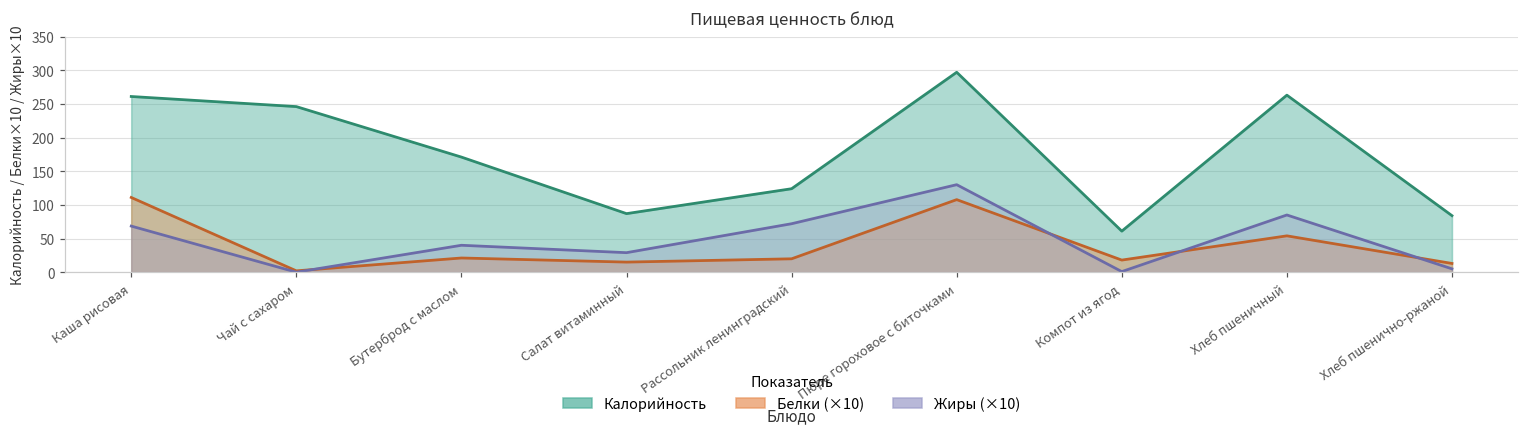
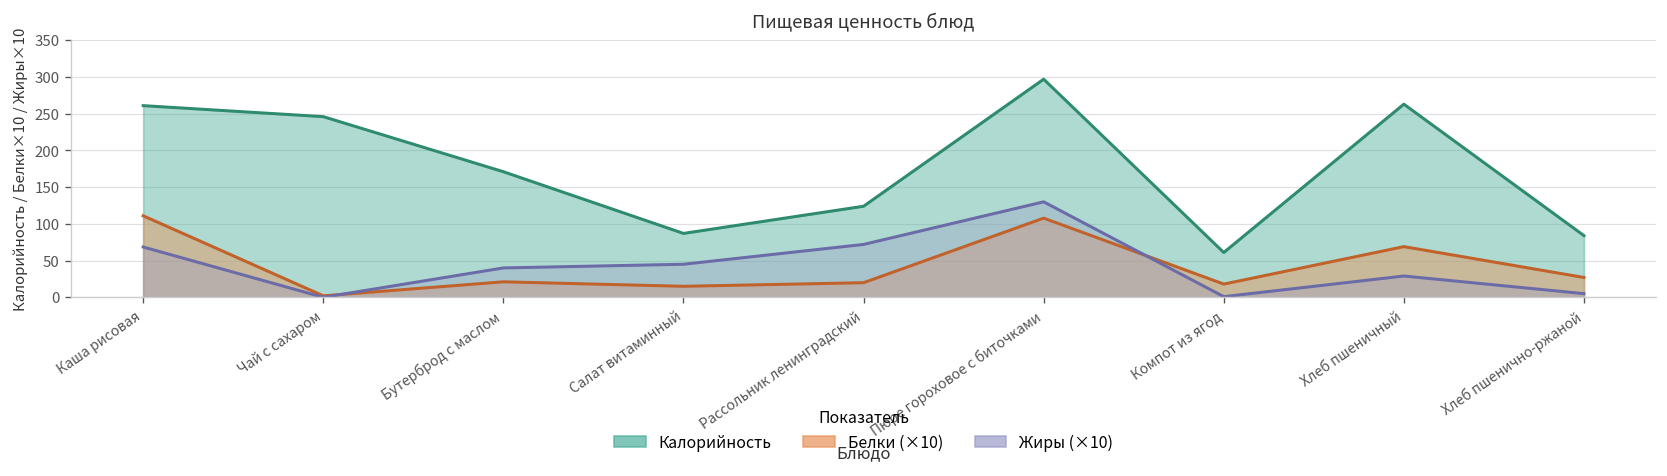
  {
    "Калорийность": {
      "Каша рисовая": 260,
      "Чай с сахаром": 250,
      "Бутерброд с маслом": 170,
      "Салат витаминный": 90,
      "Рассольник ленинградский": 120,
      "Пюре гороховое с биточками": 300,
      "Компот из ягод": 60,
      "Хлеб пшеничный": 260,
      "Хлеб пшенично-ржаной": 80
    },
    "Белки (×10)": {
      "Каша рисовая": 110,
      "Бутерброд с маслом": 20,
      "Салат витаминный": 20,
      "Рассольник ленинградский": 20,
      "Пюре гороховое с биточками": 110,
      "Компот из ягод": 20,
-     "Хлеб пшеничный": 50,
-     "Хлеб пшенично-ржаной": 10
+     "Хлеб пшеничный": 70,
+     "Хлеб пшенично-ржаной": 30
    },
    "Жиры (×10)": {
      "Каша рисовая": 70,
      "Бутерброд с маслом": 40,
-     "Салат витаминный": 30,
+     "Салат витаминный": 50,
      "Рассольник ленинградский": 70,
      "Пюре гороховое с биточками": 130,
      "Компот из ягод": 0,
-     "Хлеб пшеничный": 90,
+     "Хлеб пшеничный": 30,
      "Хлеб пшенично-ржаной": 10
    }
  }
